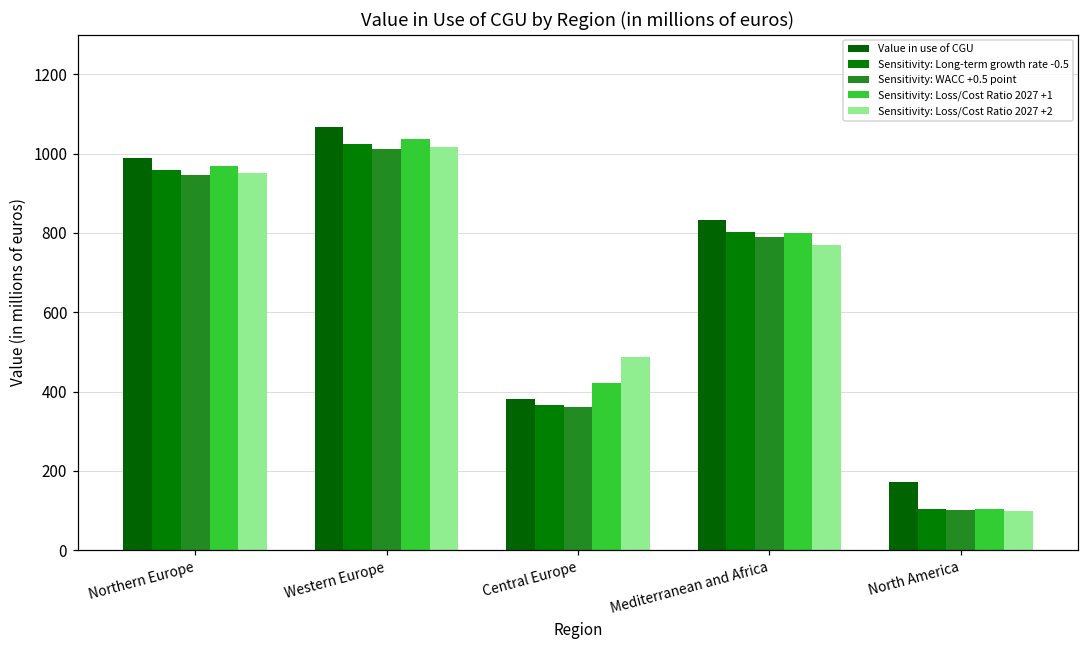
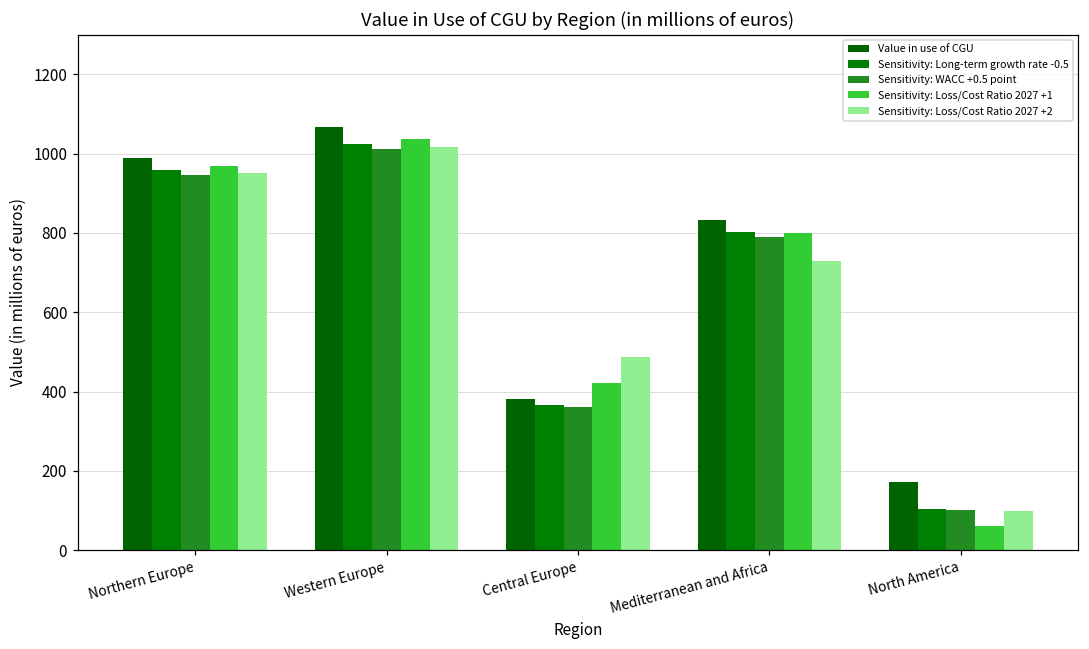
  {
    "Sensitivity: Loss/Cost Ratio 2027 +1": {
      "Northern Europe": 970,
      "Western Europe": 1040,
      "Central Europe": 420,
      "Mediterranean and Africa": 800,
-     "North America": 100
+     "North America": 60
    },
    "Sensitivity: Loss/Cost Ratio 2027 +2": {
      "Northern Europe": 950,
      "Western Europe": 1020,
      "Central Europe": 490,
-     "Mediterranean and Africa": 770,
+     "Mediterranean and Africa": 730,
      "North America": 100
    }
  }
